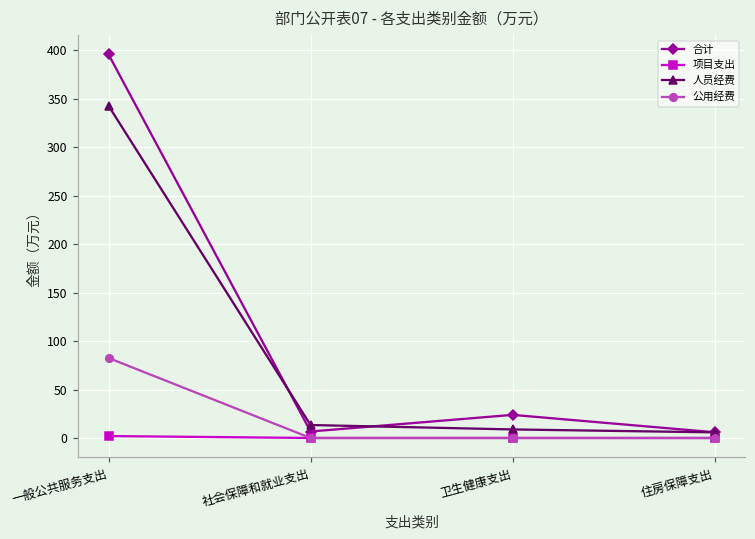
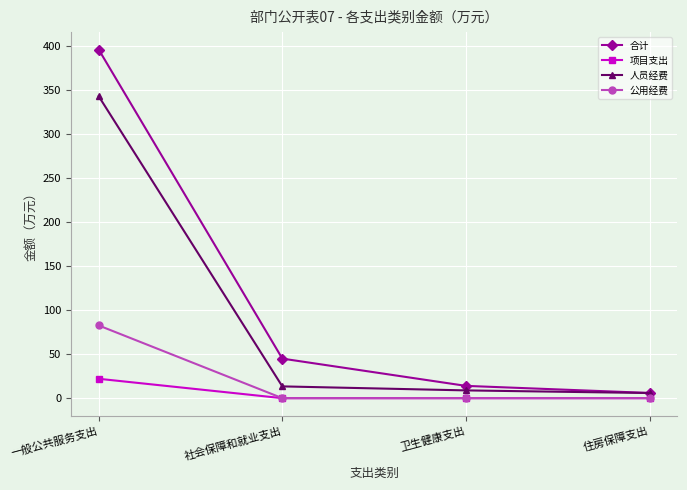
  {
    "合计": {
      "一般公共服务支出": 400,
-     "社会保障和就业支出": 10,
-     "卫生健康支出": 20
+     "社会保障和就业支出": 40,
+     "卫生健康支出": 10
    },
    "项目支出": {
-     "一般公共服务支出": 0
+     "一般公共服务支出": 20
    },
    "人员经费": {
      "一般公共服务支出": 340,
      "社会保障和就业支出": 10,
      "卫生健康支出": 10
    },
    "公用经费": {
      "一般公共服务支出": 80
    }
  }
